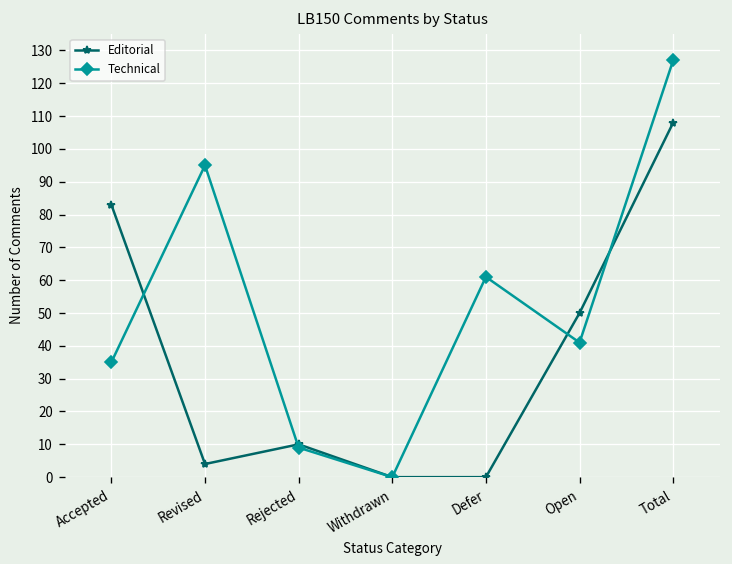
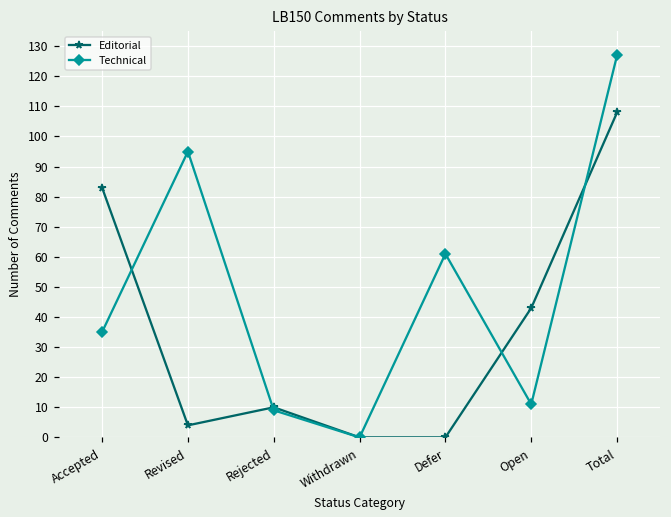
  {
    "Editorial": {
      "Accepted": 83,
      "Revised": 4,
      "Rejected": 10,
      "Defer": 0,
-     "Open": 50,
+     "Open": 43,
      "Total": 108
    },
    "Technical": {
      "Accepted": 35,
      "Revised": 95,
      "Rejected": 9,
      "Defer": 61,
-     "Open": 41,
+     "Open": 11,
      "Total": 127
    }
  }
